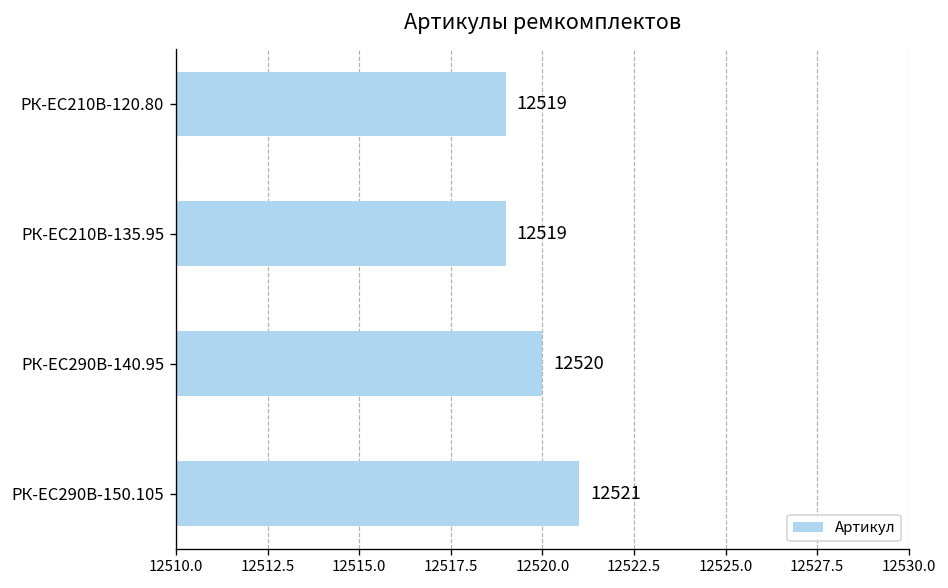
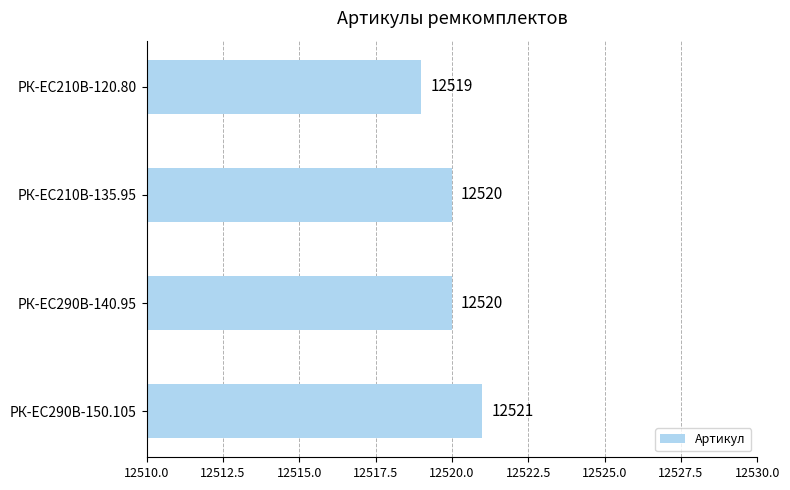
  {
    "РК-EC210В-120.80": 12519,
-   "РК-EC210В-135.95": 12519,
+   "РК-EC210В-135.95": 12520,
    "РК-ЕС290В-140.95": 12520,
    "РК-ЕС290В-150.105": 12521
  }
